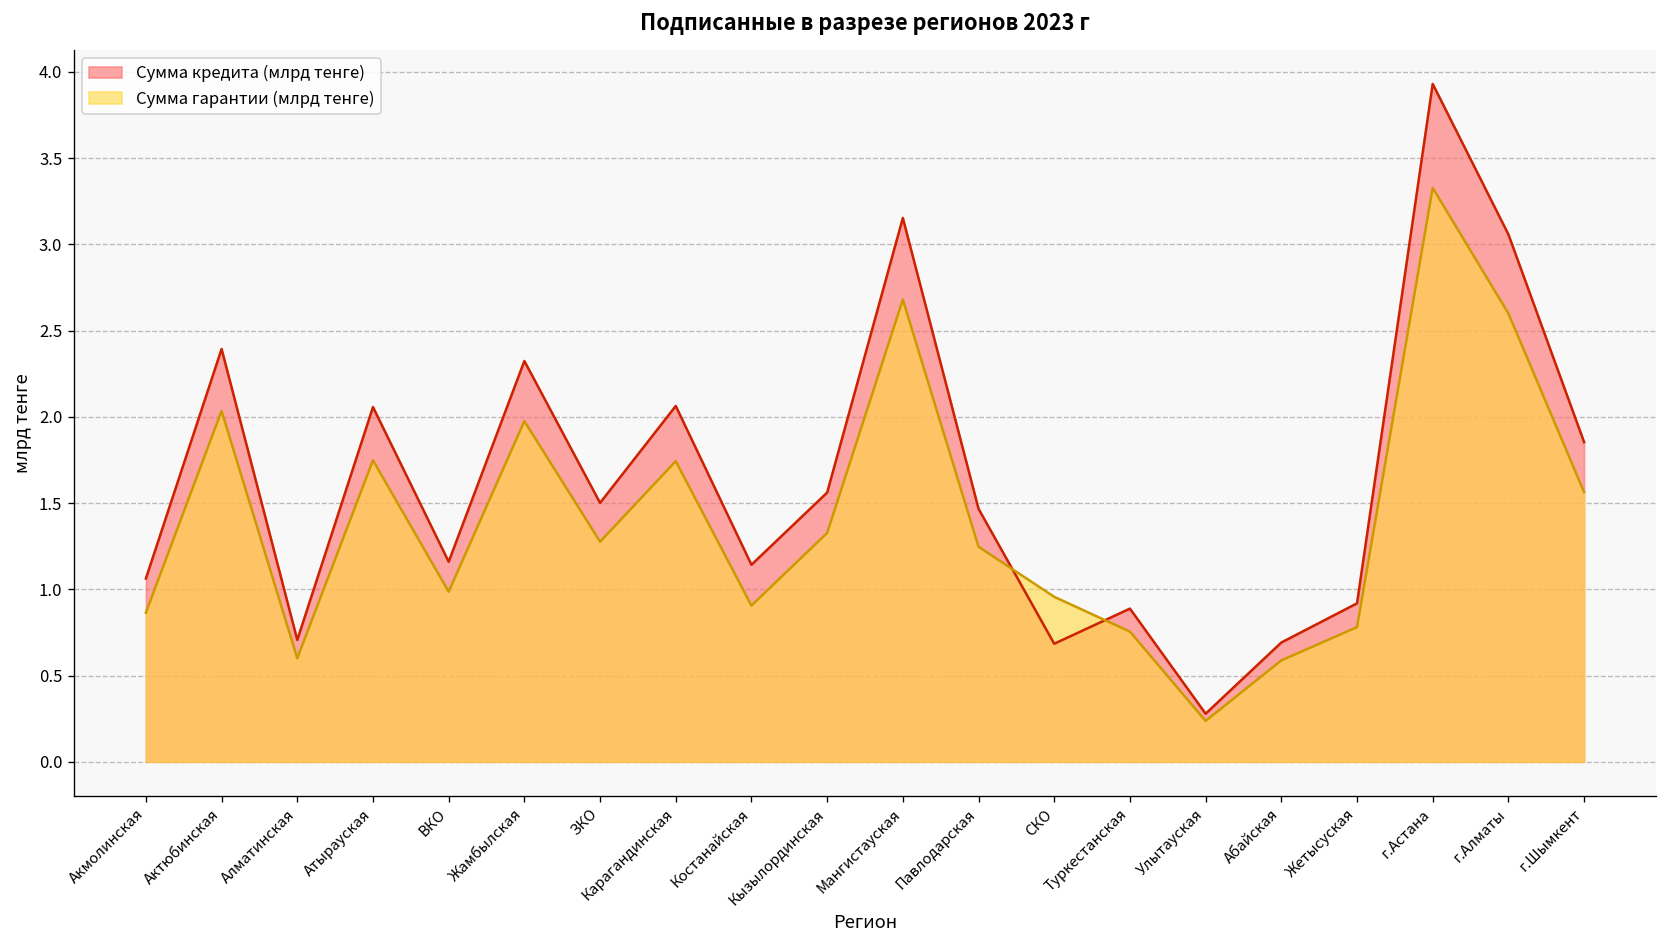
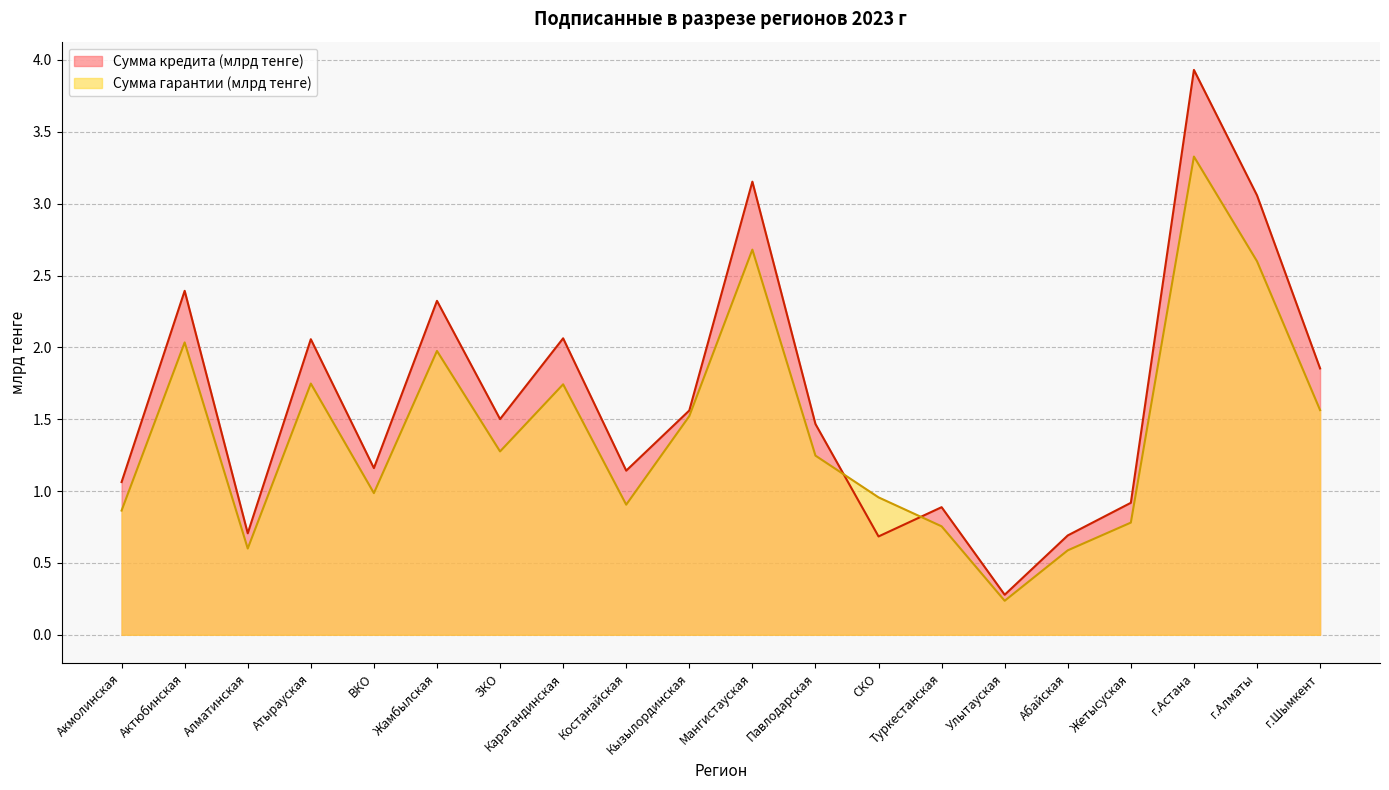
  {
    "Сумма кредита (млрд тенге)": {
      "Акмолинская": 1.06,
      "Актюбинская": 2.39,
      "Алматинская": 0.71,
      "Атырауская": 2.06,
      "ВКО": 1.16,
      "Жамбылская": 2.32,
      "ЗКО": 1.50,
      "Карагандинская": 2.06,
      "Костанайская": 1.14,
      "Кызылординская": 1.56,
      "Мангистауская": 3.15,
      "Павлодарская": 1.47,
      "СКО": 0.68,
      "Туркестанская": 0.89,
      "Улытауская": 0.28,
      "Абайская": 0.69,
      "Жетысуская": 0.92,
      "г.Астана": 3.93,
      "г.Алматы": 3.06,
      "г.Шымкент": 1.85
    },
    "Сумма гарантии (млрд тенге)": {
      "Акмолинская": 0.86,
      "Актюбинская": 2.03,
      "Алматинская": 0.60,
      "Атырауская": 1.75,
      "ВКО": 0.99,
      "Жамбылская": 1.98,
      "ЗКО": 1.28,
      "Карагандинская": 1.74,
      "Костанайская": 0.91,
-     "Кызылординская": 1.33,
+     "Кызылординская": 1.52,
      "Мангистауская": 2.68,
      "Павлодарская": 1.25,
      "СКО": 0.96,
      "Туркестанская": 0.75,
      "Улытауская": 0.24,
      "Абайская": 0.59,
      "Жетысуская": 0.78,
      "г.Астана": 3.33,
      "г.Алматы": 2.60,
      "г.Шымкент": 1.56
    }
  }
